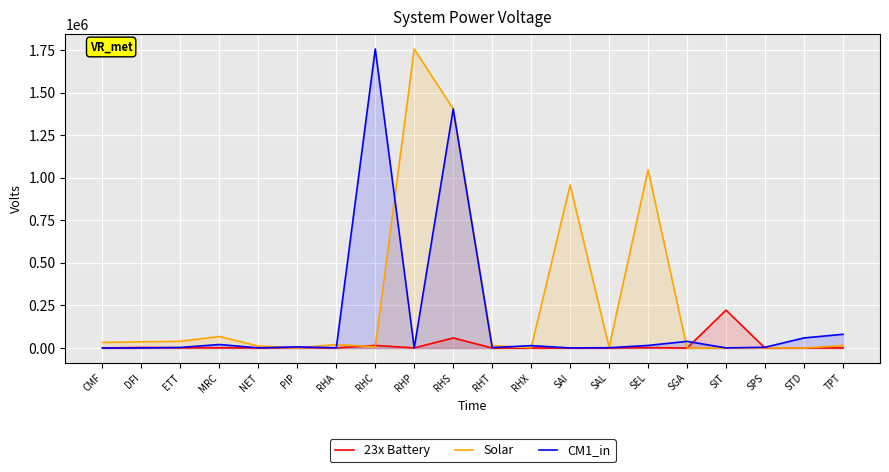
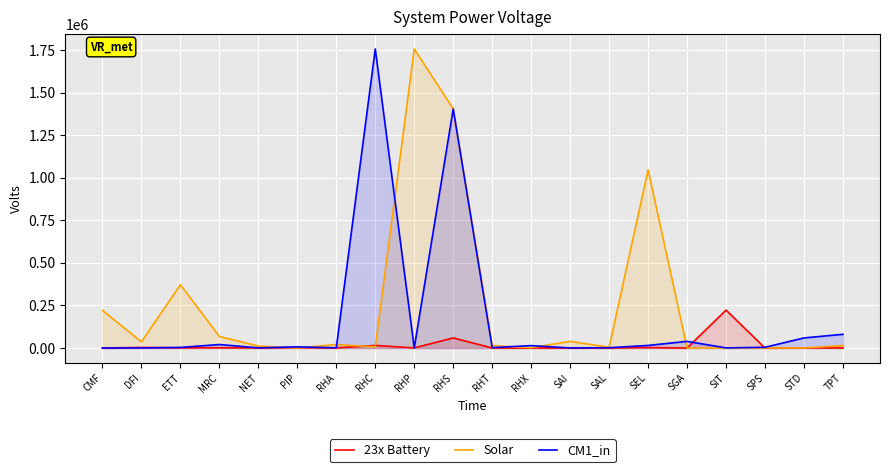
  {
    "23x Battery": {
      "MRC": 0,
      "RHS": 60000,
      "SIT": 220000
    },
    "Solar": {
-     "CMF": 30000,
+     "CMF": 220000,
      "DFI": 40000,
-     "ETT": 40000,
+     "ETT": 370000,
      "MRC": 70000,
      "RHA": 20000,
      "RHP": 1760000,
-     "SAI": 960000,
+     "SAI": 40000,
      "SEL": 1050000
    },
    "CM1_in": {
      "MRC": 20000,
      "RHC": 1760000,
      "SGA": 40000,
      "STD": 60000,
      "TPT": 80000
    }
  }
